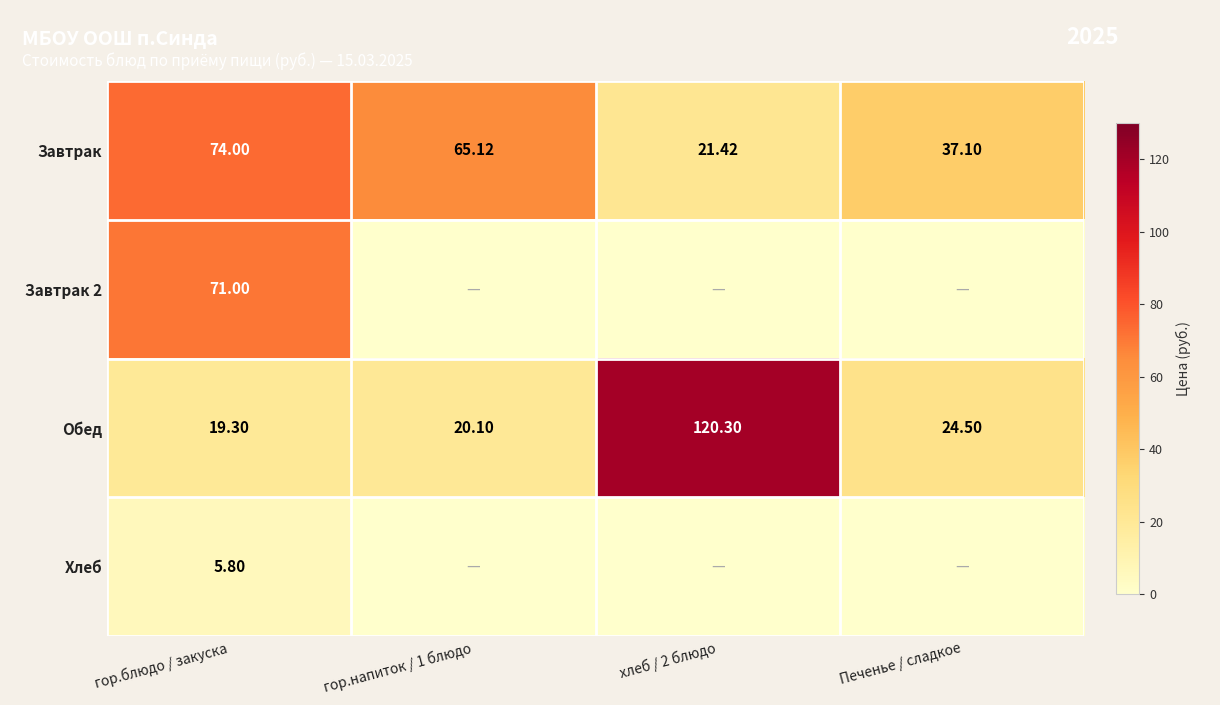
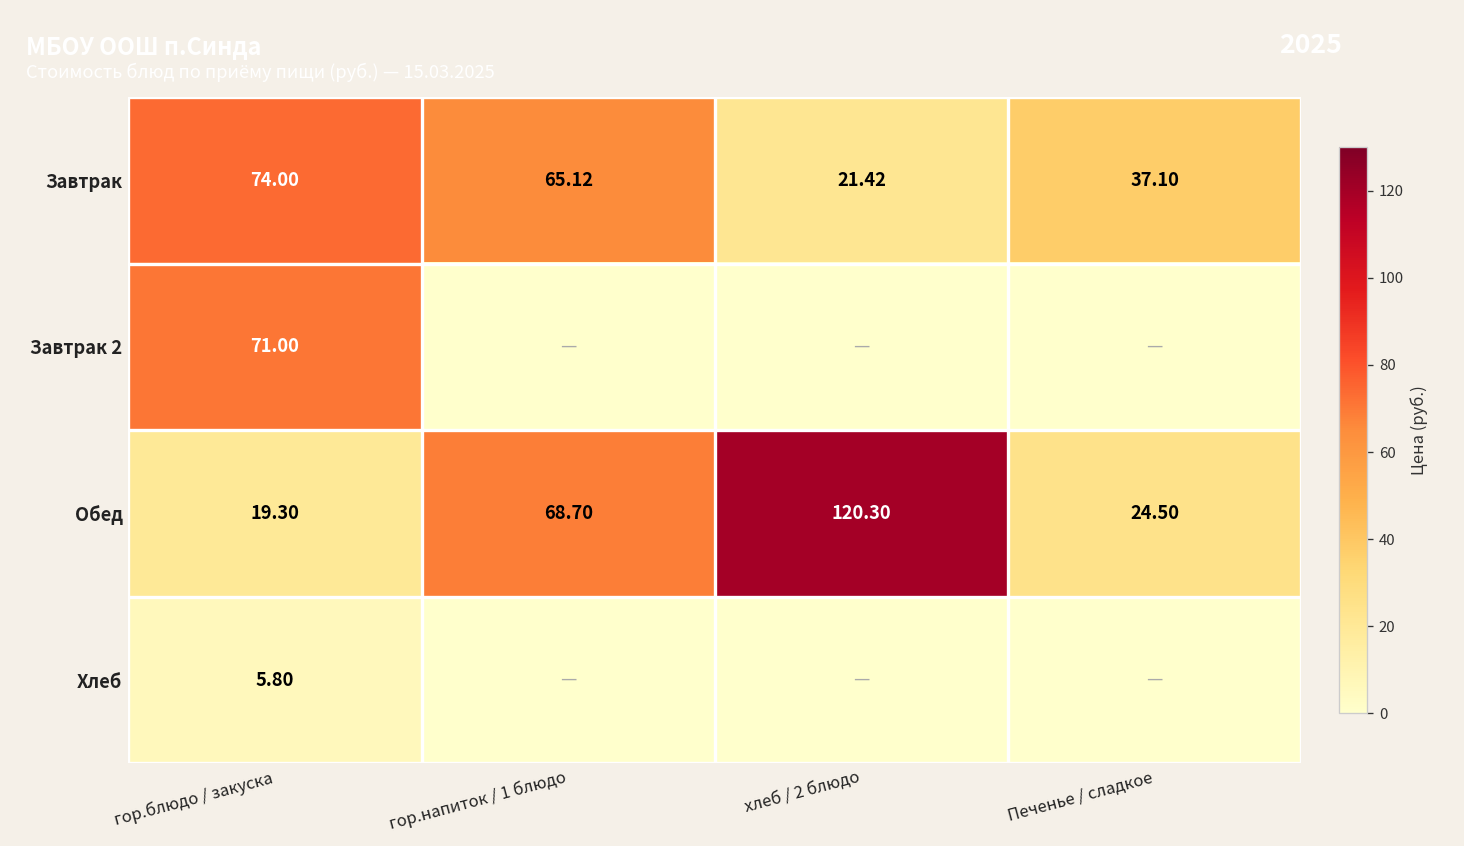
  {
    "Завтрак": {
      "гор.блюдо / закуска": 74.00,
      "гор.напиток / 1 блюдо": 65.12,
      "хлеб / 2 блюдо": 21.42,
      "Печенье / сладкое": 37.10
    },
    "Завтрак 2": {
      "гор.блюдо / закуска": 71.00
    },
    "Обед": {
      "гор.блюдо / закуска": 19.30,
-     "гор.напиток / 1 блюдо": 20.10,
+     "гор.напиток / 1 блюдо": 68.70,
      "хлеб / 2 блюдо": 120.30,
      "Печенье / сладкое": 24.50
    },
    "Хлеб": {
      "гор.блюдо / закуска": 5.80
    }
  }
